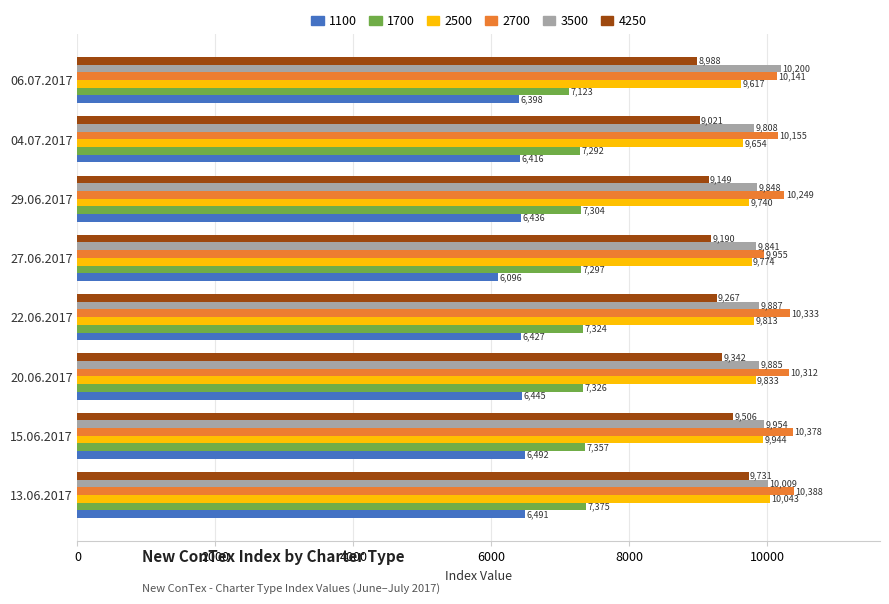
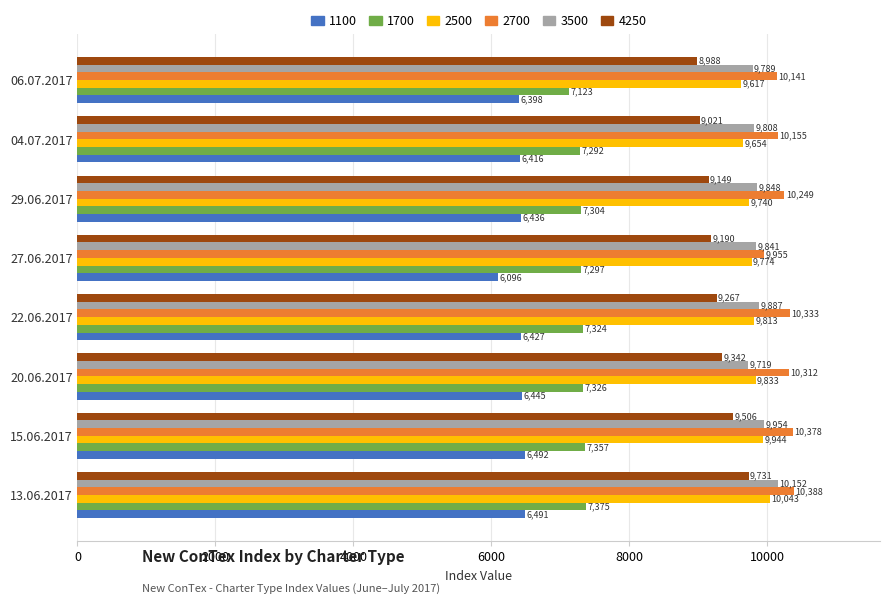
  {
    "1100": {
      "06.07.2017": "6,398",
      "04.07.2017": "6,416",
      "29.06.2017": "6,436",
      "27.06.2017": "6,096",
      "22.06.2017": "6,427",
      "20.06.2017": "6,445",
      "15.06.2017": "6,492",
      "13.06.2017": "6,491"
    },
    "1700": {
      "06.07.2017": "7,123",
      "04.07.2017": "7,292",
      "29.06.2017": "7,304",
      "27.06.2017": "7,297",
      "22.06.2017": "7,324",
      "20.06.2017": "7,326",
      "15.06.2017": "7,357",
      "13.06.2017": "7,375"
    },
    "2500": {
      "06.07.2017": "9,617",
      "04.07.2017": "9,654",
      "29.06.2017": "9,740",
      "27.06.2017": "9,774",
      "22.06.2017": "9,813",
      "20.06.2017": "9,833",
      "15.06.2017": "9,944",
      "13.06.2017": "10,043"
    },
    "2700": {
      "06.07.2017": "10,141",
      "04.07.2017": "10,155",
      "29.06.2017": "10,249",
      "27.06.2017": "9,955",
      "22.06.2017": "10,333",
      "20.06.2017": "10,312",
      "15.06.2017": "10,378",
      "13.06.2017": "10,388"
    },
    "3500": {
-     "06.07.2017": "10,200",
+     "06.07.2017": "9,789",
      "04.07.2017": "9,808",
      "29.06.2017": "9,848",
      "27.06.2017": "9,841",
      "22.06.2017": "9,887",
-     "20.06.2017": "9,885",
+     "20.06.2017": "9,719",
      "15.06.2017": "9,954",
-     "13.06.2017": "10,009"
+     "13.06.2017": "10,152"
    },
    "4250": {
      "06.07.2017": "8,988",
      "04.07.2017": "9,021",
      "29.06.2017": "9,149",
      "27.06.2017": "9,190",
      "22.06.2017": "9,267",
      "20.06.2017": "9,342",
      "15.06.2017": "9,506",
      "13.06.2017": "9,731"
    }
  }
